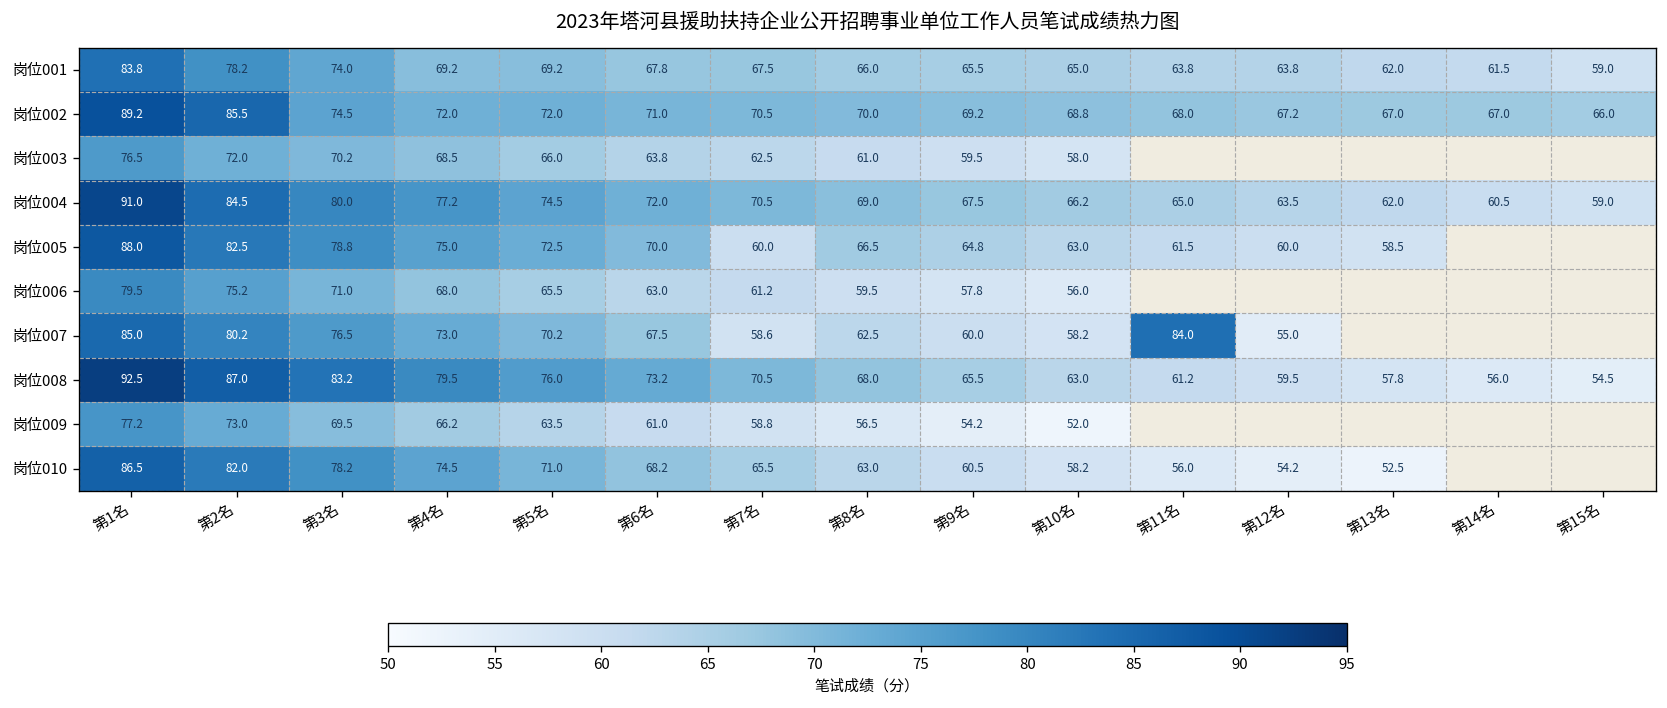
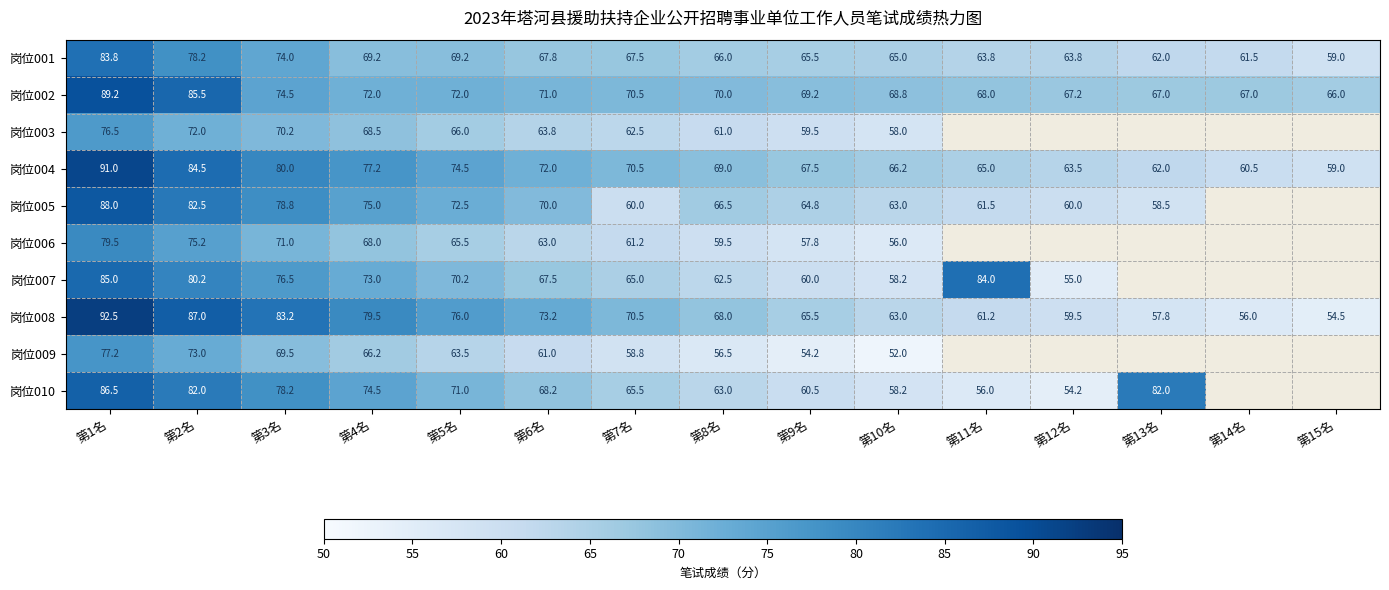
  {
    "岗位001": {
      "第1名": 83.8,
      "第2名": 78.2,
      "第3名": 74.0,
      "第4名": 69.2,
      "第5名": 69.2,
      "第6名": 67.8,
      "第7名": 67.5,
      "第8名": 66.0,
      "第9名": 65.5,
      "第10名": 65.0,
      "第11名": 63.8,
      "第12名": 63.8,
      "第13名": 62.0,
      "第14名": 61.5,
      "第15名": 59.0
    },
    "岗位002": {
      "第1名": 89.2,
      "第2名": 85.5,
      "第3名": 74.5,
      "第4名": 72.0,
      "第5名": 72.0,
      "第6名": 71.0,
      "第7名": 70.5,
      "第8名": 70.0,
      "第9名": 69.2,
      "第10名": 68.8,
      "第11名": 68.0,
      "第12名": 67.2,
      "第13名": 67.0,
      "第14名": 67.0,
      "第15名": 66.0
    },
    "岗位003": {
      "第1名": 76.5,
      "第2名": 72.0,
      "第3名": 70.2,
      "第4名": 68.5,
      "第5名": 66.0,
      "第6名": 63.8,
      "第7名": 62.5,
      "第8名": 61.0,
      "第9名": 59.5,
      "第10名": 58.0
    },
    "岗位004": {
      "第1名": 91.0,
      "第2名": 84.5,
      "第3名": 80.0,
      "第4名": 77.2,
      "第5名": 74.5,
      "第6名": 72.0,
      "第7名": 70.5,
      "第8名": 69.0,
      "第9名": 67.5,
      "第10名": 66.2,
      "第11名": 65.0,
      "第12名": 63.5,
      "第13名": 62.0,
      "第14名": 60.5,
      "第15名": 59.0
    },
    "岗位005": {
      "第1名": 88.0,
      "第2名": 82.5,
      "第3名": 78.8,
      "第4名": 75.0,
      "第5名": 72.5,
      "第6名": 70.0,
      "第7名": 60.0,
      "第8名": 66.5,
      "第9名": 64.8,
      "第10名": 63.0,
      "第11名": 61.5,
      "第12名": 60.0,
      "第13名": 58.5
    },
    "岗位006": {
      "第1名": 79.5,
      "第2名": 75.2,
      "第3名": 71.0,
      "第4名": 68.0,
      "第5名": 65.5,
      "第6名": 63.0,
      "第7名": 61.2,
      "第8名": 59.5,
      "第9名": 57.8,
      "第10名": 56.0
    },
    "岗位007": {
      "第1名": 85.0,
      "第2名": 80.2,
      "第3名": 76.5,
      "第4名": 73.0,
      "第5名": 70.2,
      "第6名": 67.5,
-     "第7名": 58.6,
+     "第7名": 65.0,
      "第8名": 62.5,
      "第9名": 60.0,
      "第10名": 58.2,
      "第11名": 84.0,
      "第12名": 55.0
    },
    "岗位008": {
      "第1名": 92.5,
      "第2名": 87.0,
      "第3名": 83.2,
      "第4名": 79.5,
      "第5名": 76.0,
      "第6名": 73.2,
      "第7名": 70.5,
      "第8名": 68.0,
      "第9名": 65.5,
      "第10名": 63.0,
      "第11名": 61.2,
      "第12名": 59.5,
      "第13名": 57.8,
      "第14名": 56.0,
      "第15名": 54.5
    },
    "岗位009": {
      "第1名": 77.2,
      "第2名": 73.0,
      "第3名": 69.5,
      "第4名": 66.2,
      "第5名": 63.5,
      "第6名": 61.0,
      "第7名": 58.8,
      "第8名": 56.5,
      "第9名": 54.2,
      "第10名": 52.0
    },
    "岗位010": {
      "第1名": 86.5,
      "第2名": 82.0,
      "第3名": 78.2,
      "第4名": 74.5,
      "第5名": 71.0,
      "第6名": 68.2,
      "第7名": 65.5,
      "第8名": 63.0,
      "第9名": 60.5,
      "第10名": 58.2,
      "第11名": 56.0,
      "第12名": 54.2,
-     "第13名": 52.5
+     "第13名": 82.0
    }
  }
